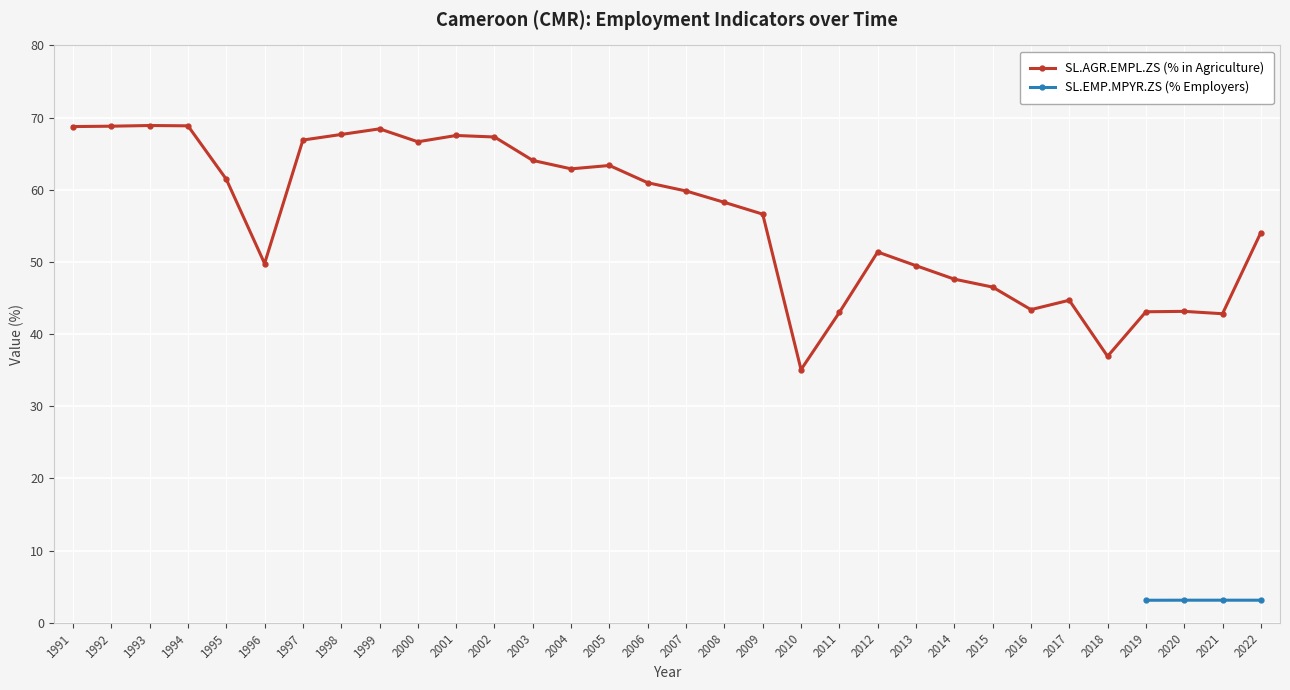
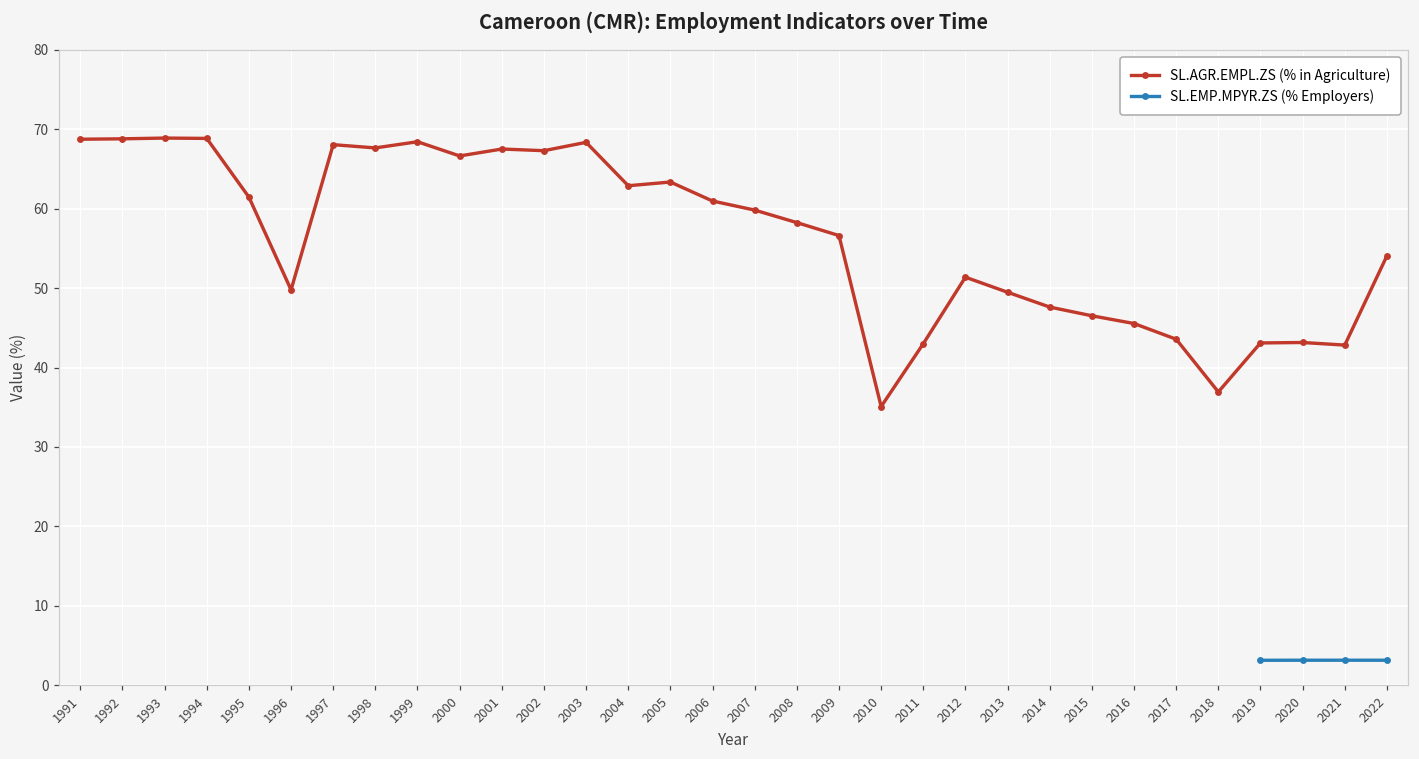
  {
    "SL.AGR.EMPL.ZS (% in Agriculture)": {
      "1991": 69,
      "1992": 69,
      "1993": 69,
      "1994": 69,
      "1995": 61,
      "1996": 50,
-     "1997": 67,
+     "1997": 68,
      "1998": 68,
      "1999": 68,
      "2000": 67,
      "2001": 68,
      "2002": 67,
-     "2003": 64,
+     "2003": 68,
      "2004": 63,
      "2005": 63,
      "2006": 61,
      "2007": 60,
      "2008": 58,
      "2009": 57,
      "2010": 35,
      "2011": 43,
      "2012": 51,
      "2013": 49,
      "2014": 48,
      "2015": 47,
-     "2016": 43,
-     "2017": 45,
+     "2016": 46,
+     "2017": 44,
      "2018": 37,
      "2019": 43,
      "2020": 43,
      "2021": 43,
      "2022": 54
    },
    "SL.EMP.MPYR.ZS (% Employers)": {
      "2019": 3,
      "2020": 3,
      "2021": 3,
      "2022": 3
    }
  }
